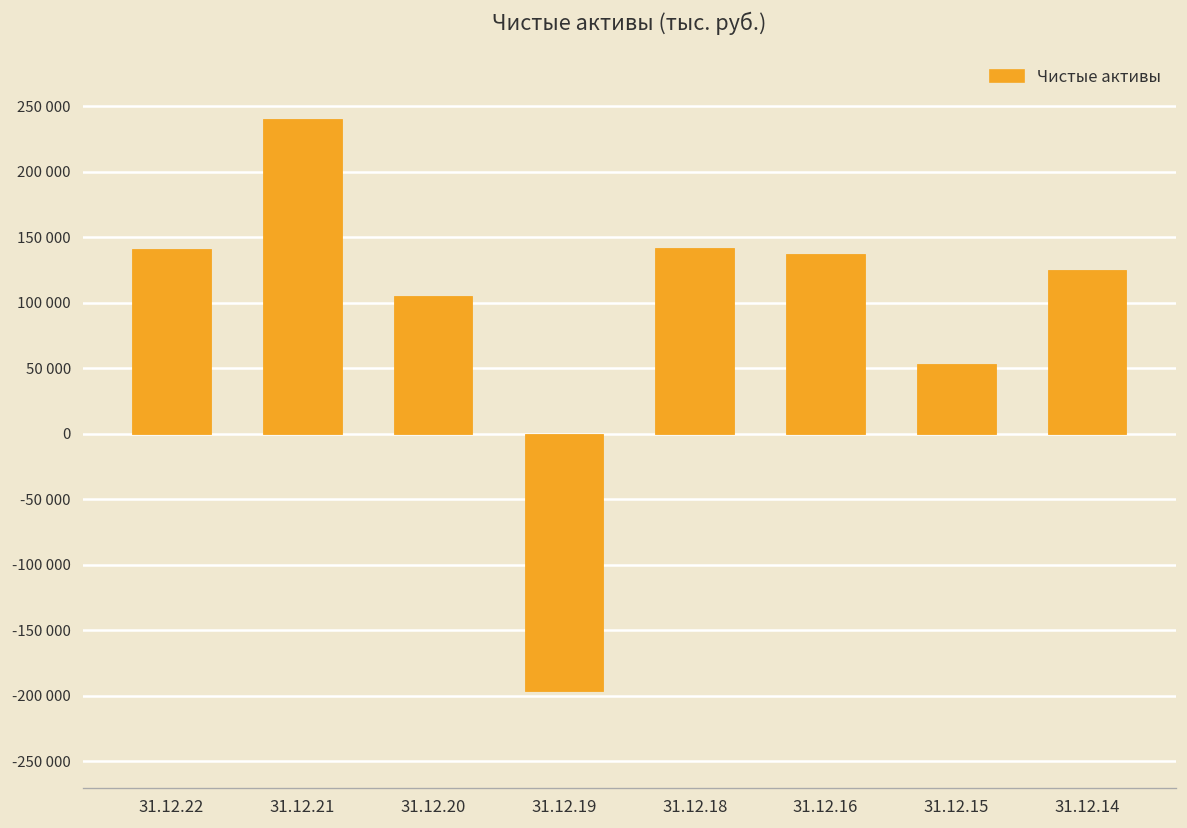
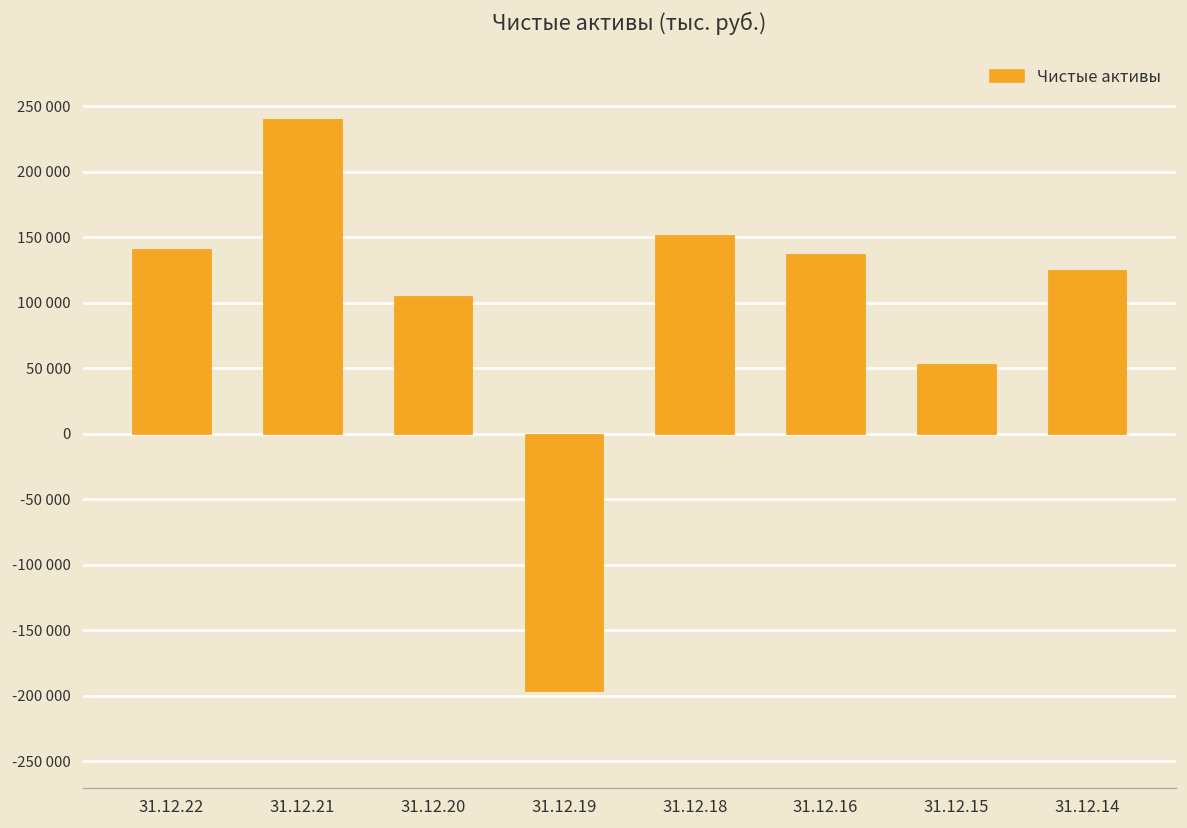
  {
    "31.12.22": 141000,
    "31.12.21": 240000,
    "31.12.20": 105000,
    "31.12.19": -196000,
-   "31.12.18": 141000,
+   "31.12.18": 152000,
    "31.12.16": 137000,
    "31.12.15": 53000,
    "31.12.14": 125000
  }
